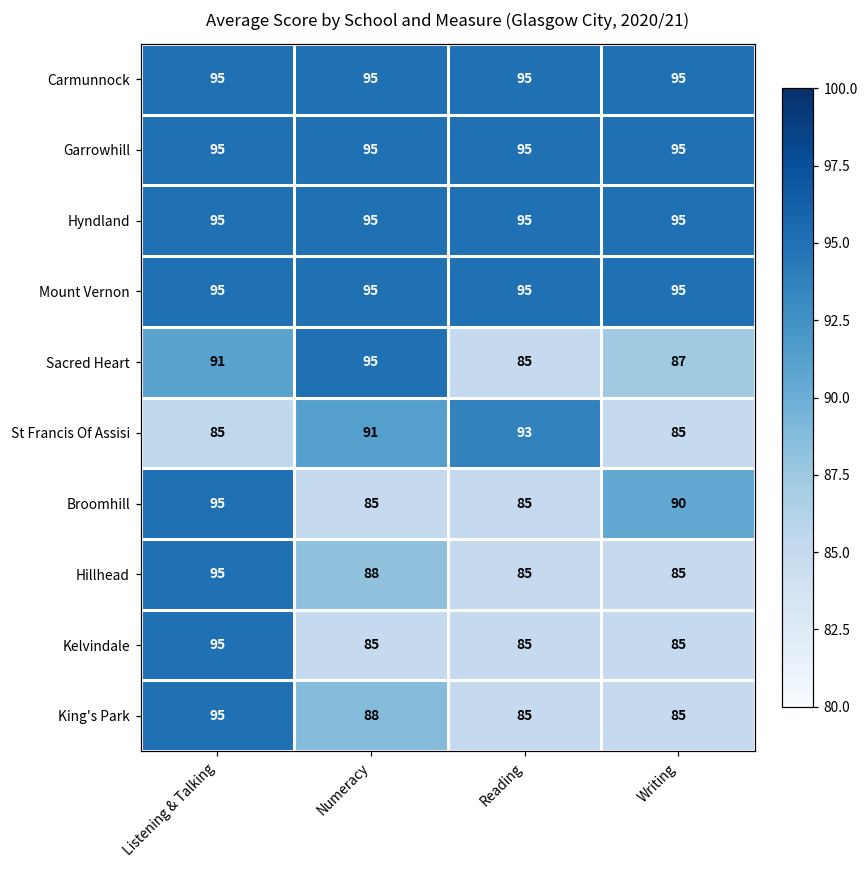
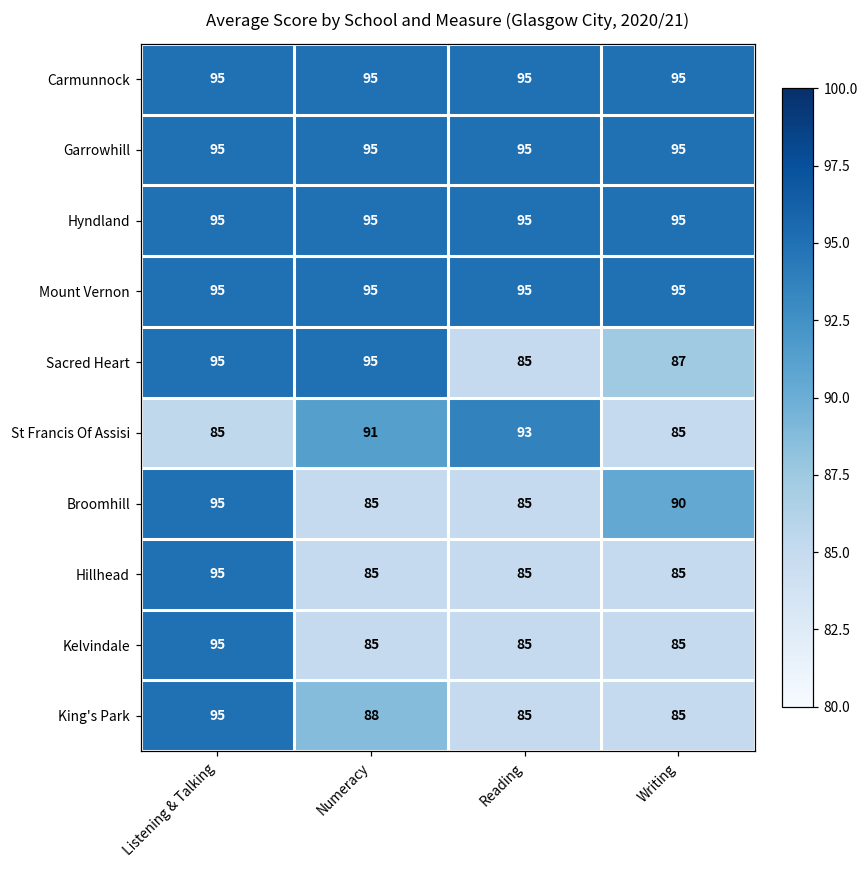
  {
    "Carmunnock": {
      "Listening & Talking": 95,
      "Numeracy": 95,
      "Reading": 95,
      "Writing": 95
    },
    "Garrowhill": {
      "Listening & Talking": 95,
      "Numeracy": 95,
      "Reading": 95,
      "Writing": 95
    },
    "Hyndland": {
      "Listening & Talking": 95,
      "Numeracy": 95,
      "Reading": 95,
      "Writing": 95
    },
    "Mount Vernon": {
      "Listening & Talking": 95,
      "Numeracy": 95,
      "Reading": 95,
      "Writing": 95
    },
    "Sacred Heart": {
-     "Listening & Talking": 91,
+     "Listening & Talking": 95,
      "Numeracy": 95,
      "Reading": 85,
      "Writing": 87
    },
    "St Francis Of Assisi": {
      "Listening & Talking": 85,
      "Numeracy": 91,
      "Reading": 93,
      "Writing": 85
    },
    "Broomhill": {
      "Listening & Talking": 95,
      "Numeracy": 85,
      "Reading": 85,
      "Writing": 90
    },
    "Hillhead": {
      "Listening & Talking": 95,
-     "Numeracy": 88,
+     "Numeracy": 85,
      "Reading": 85,
      "Writing": 85
    },
    "Kelvindale": {
      "Listening & Talking": 95,
      "Numeracy": 85,
      "Reading": 85,
      "Writing": 85
    },
    "King's Park": {
      "Listening & Talking": 95,
      "Numeracy": 88,
      "Reading": 85,
      "Writing": 85
    }
  }
